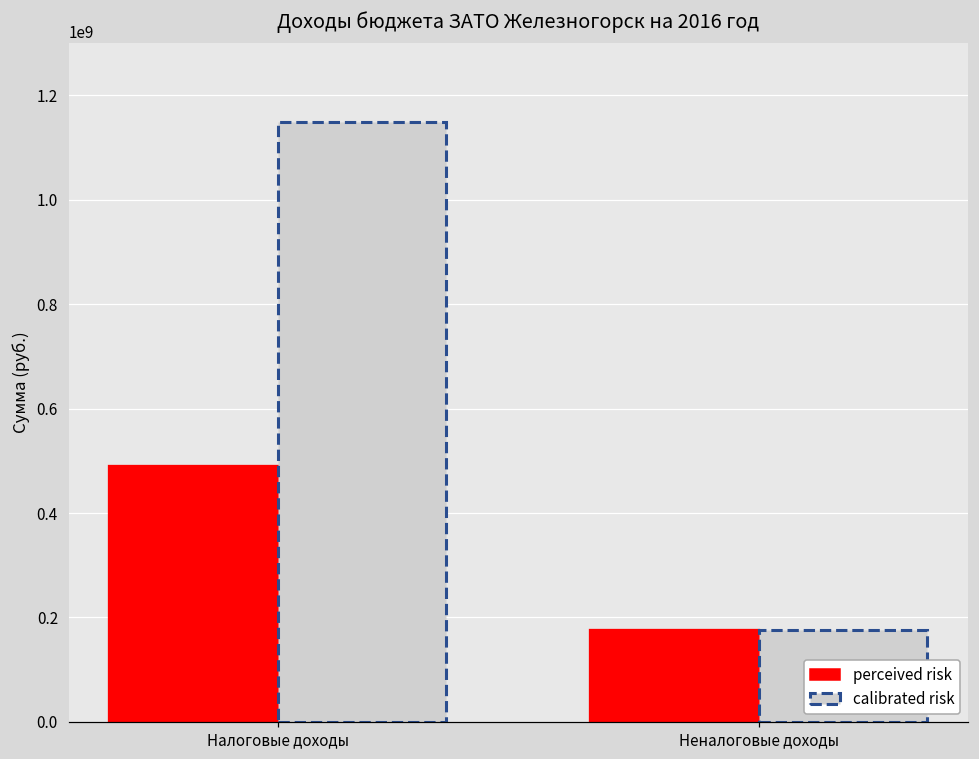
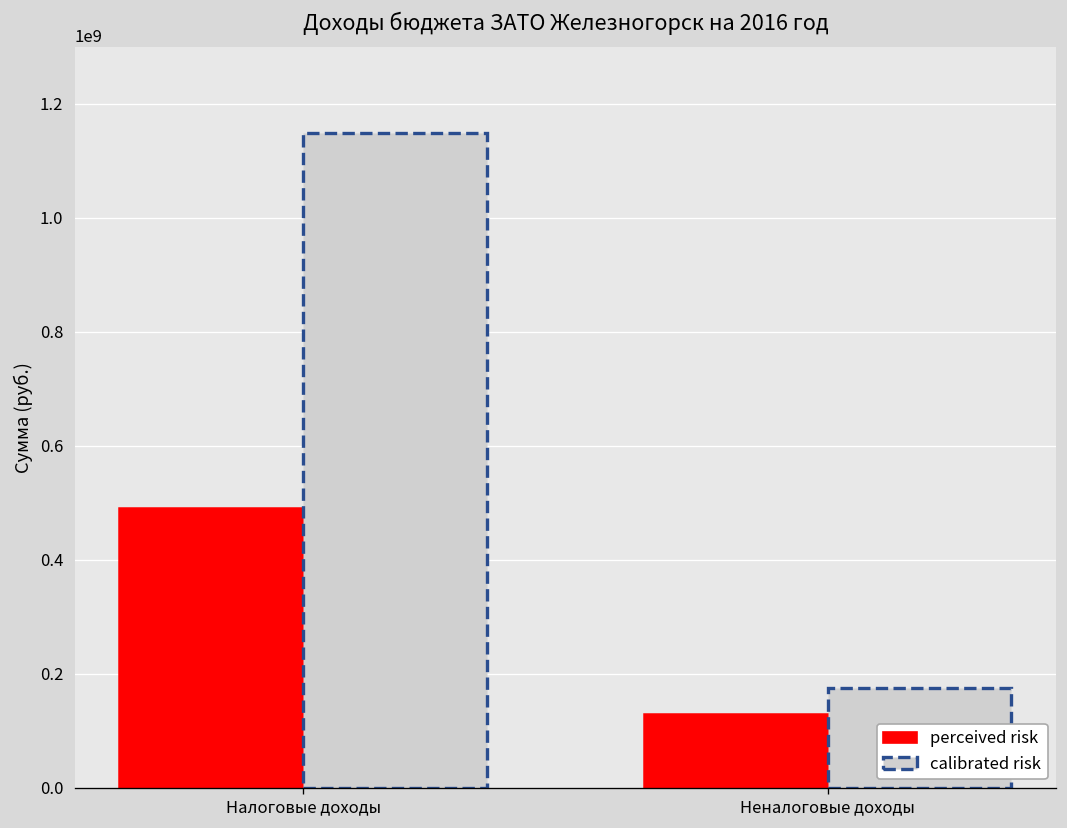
  {
    "perceived risk": {
      "Налоговые доходы": 490000000,
-     "Неналоговые доходы": 180000000
+     "Неналоговые доходы": 130000000
    },
    "calibrated risk": {
      "Налоговые доходы": 1150000000,
      "Неналоговые доходы": 180000000
    }
  }
